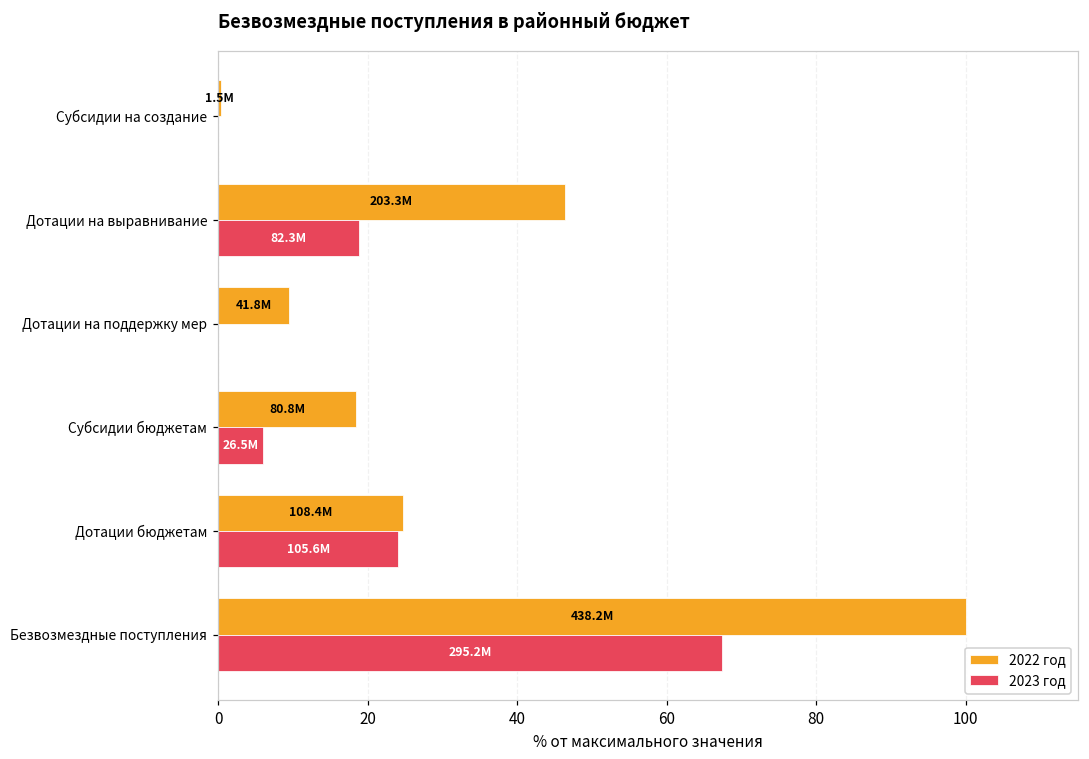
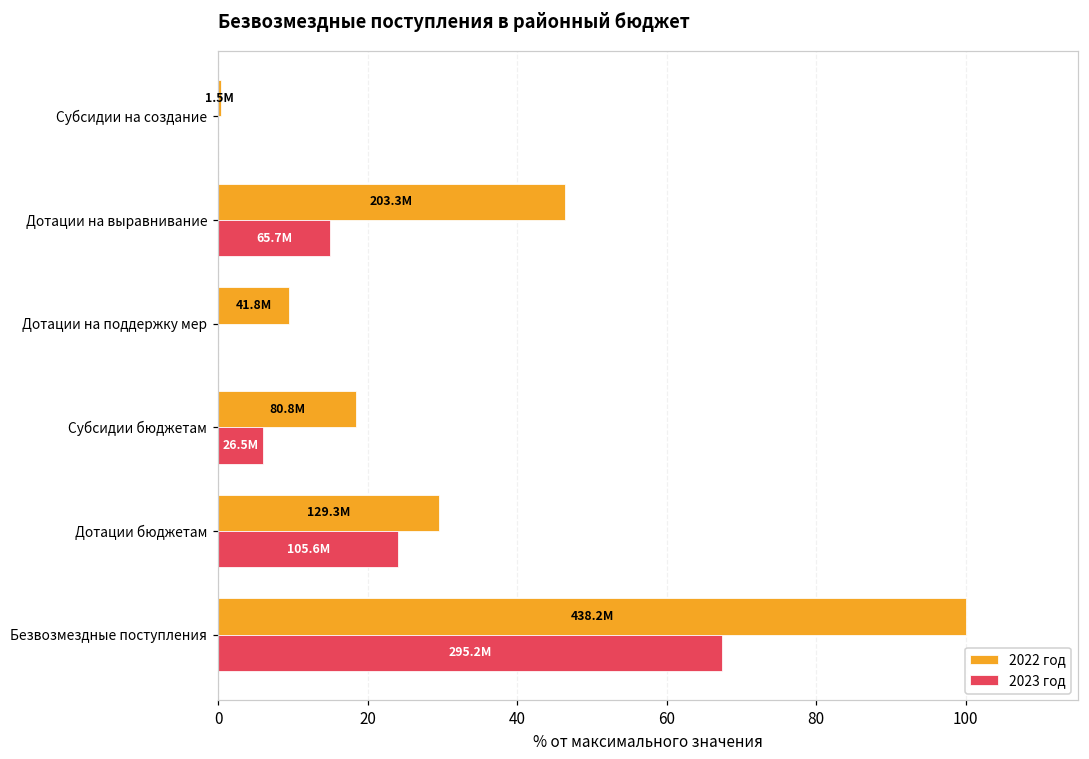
  {
    "2022 год": {
-     "Дотации бюджетам": "108.4M"
+     "Дотации бюджетам": "129.3M"
    },
    "2023 год": {
-     "Дотации на выравнивание": "82.3M"
+     "Дотации на выравнивание": "65.7M"
    }
  }
